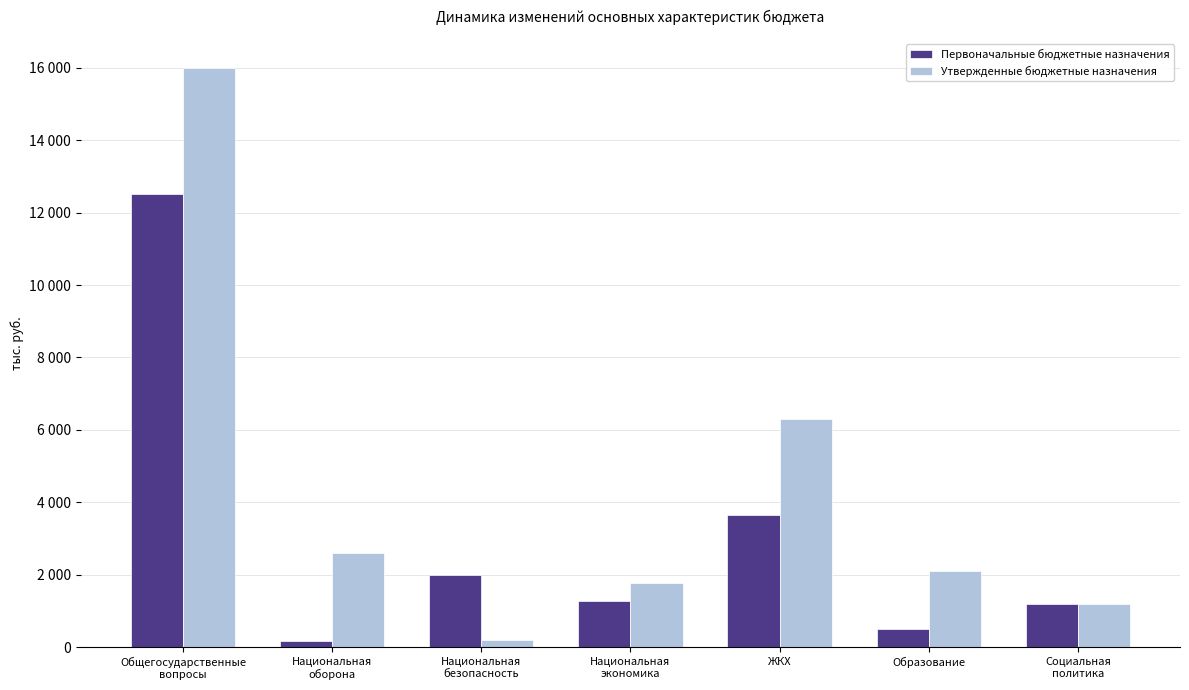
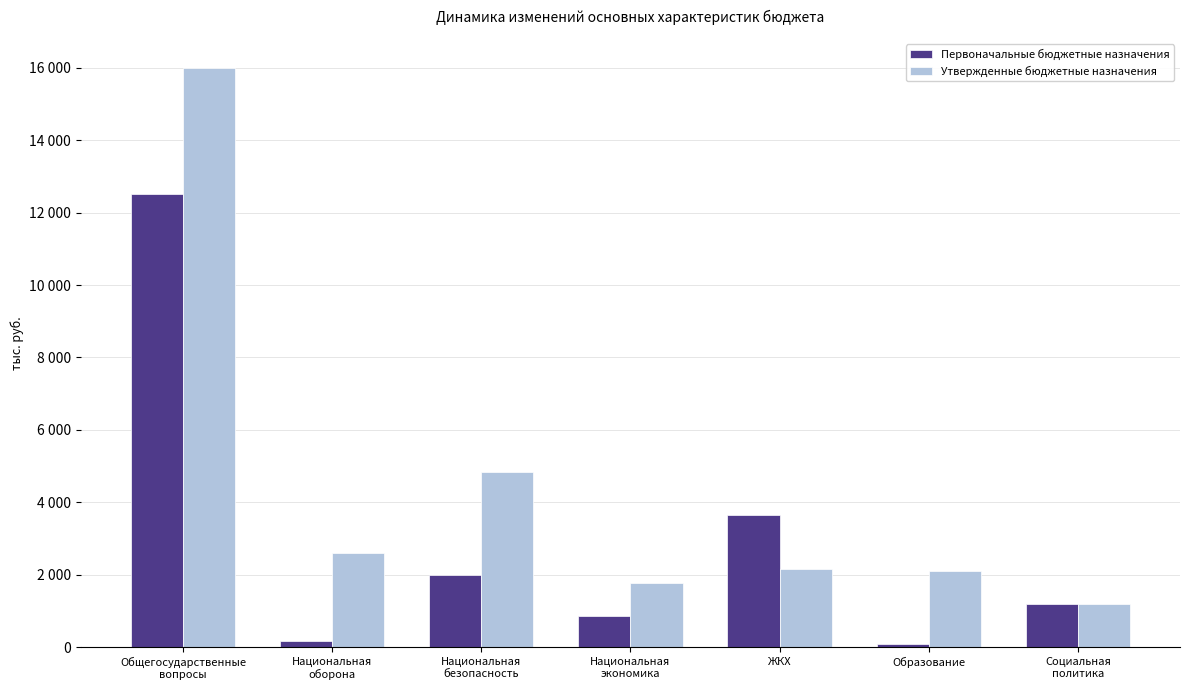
  {
    "Первоначальные бюджетные назначения": {
      "Общегосударственные вопросы": 12500,
      "Национальная оборона": 200,
      "Национальная безопасность": 2000,
-     "Национальная экономика": 1300,
+     "Национальная экономика": 900,
      "ЖКХ": 3600,
-     "Образование": 500,
+     "Образование": 100,
      "Социальная политика": 1200
    },
    "Утвержденные бюджетные назначения": {
      "Общегосударственные вопросы": 16000,
      "Национальная оборона": 2600,
-     "Национальная безопасность": 200,
+     "Национальная безопасность": 4800,
      "Национальная экономика": 1800,
-     "ЖКХ": 6300,
+     "ЖКХ": 2100,
      "Образование": 2100,
      "Социальная политика": 1200
    }
  }
